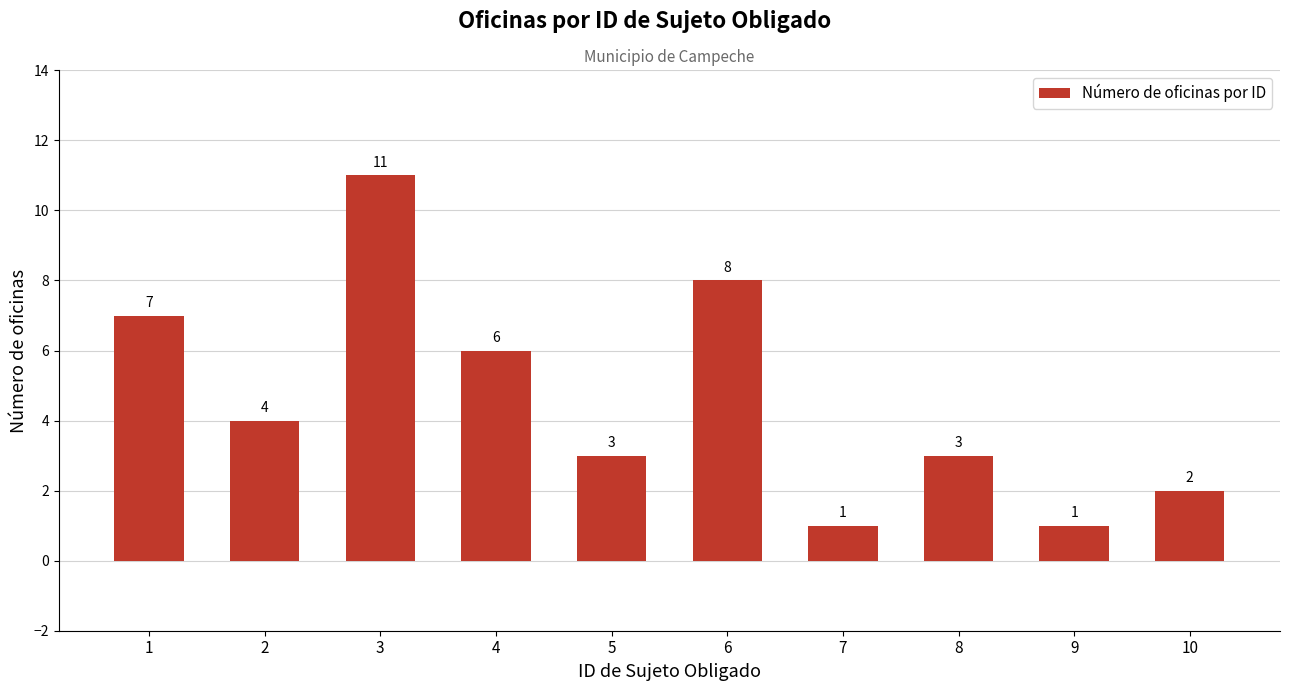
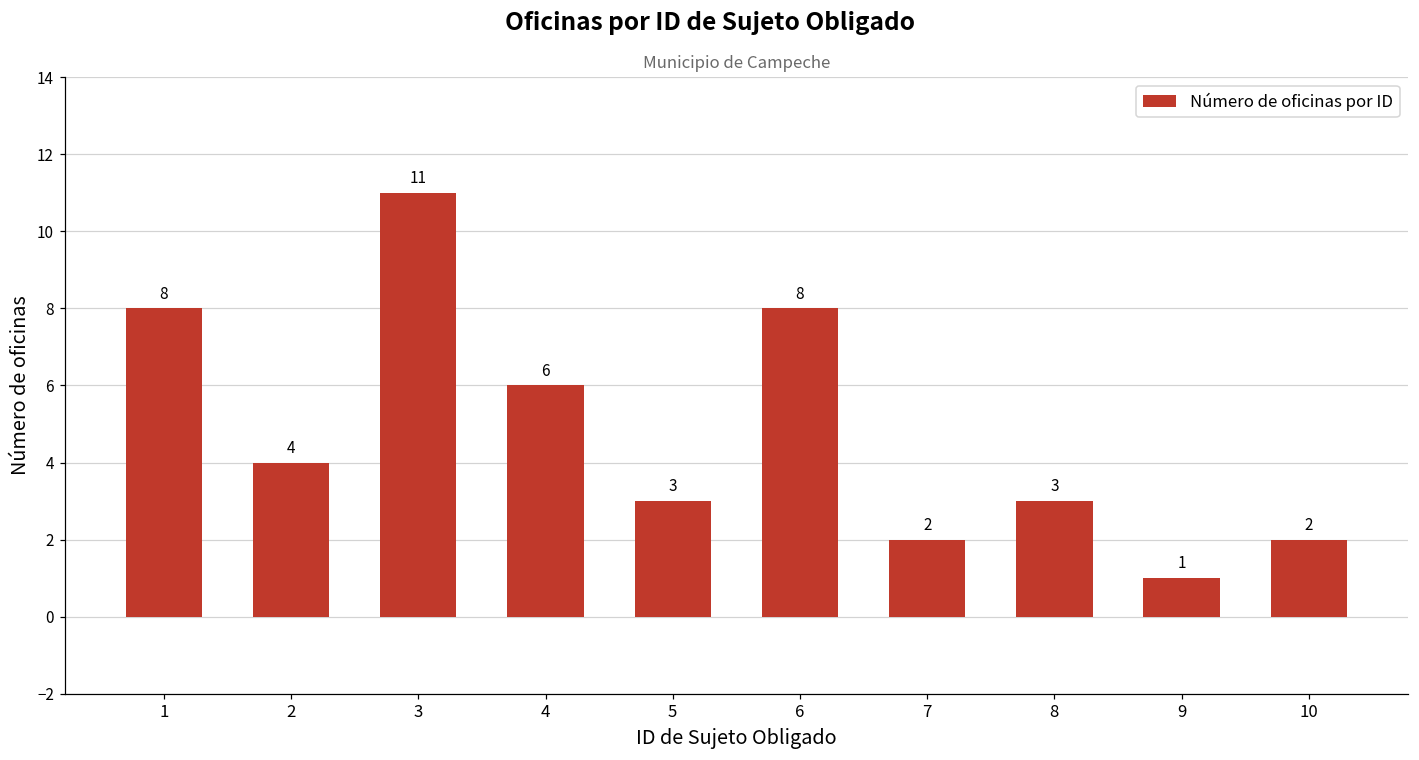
  {
-   "1": 7,
+   "1": 8,
    "2": 4,
    "3": 11,
    "4": 6,
    "5": 3,
    "6": 8,
-   "7": 1,
+   "7": 2,
    "8": 3,
    "9": 1,
    "10": 2
  }
